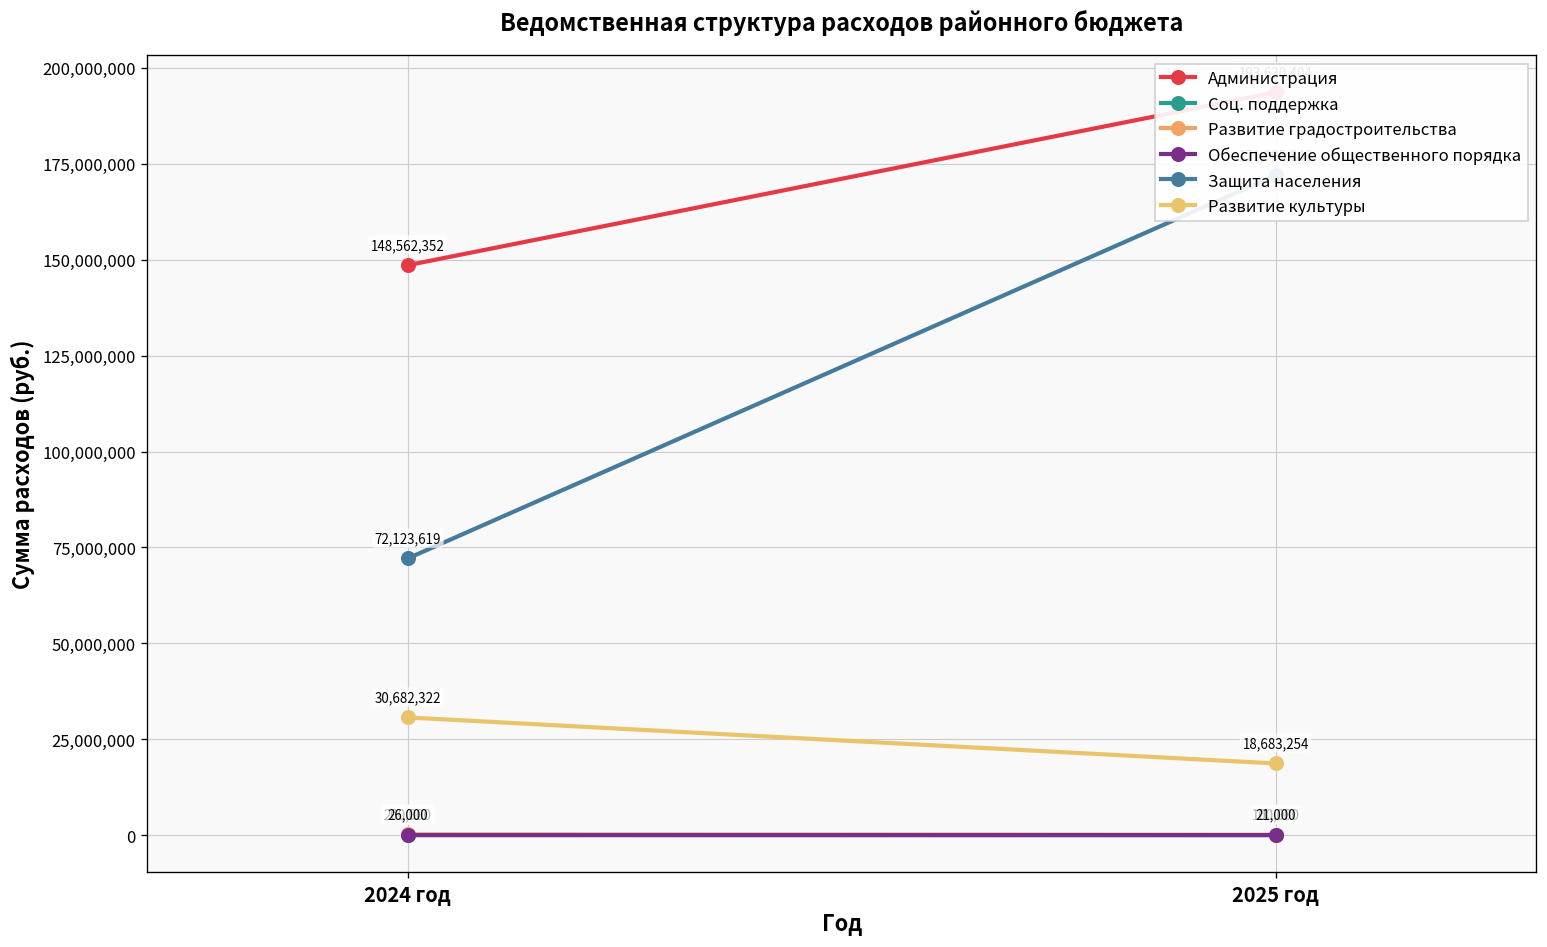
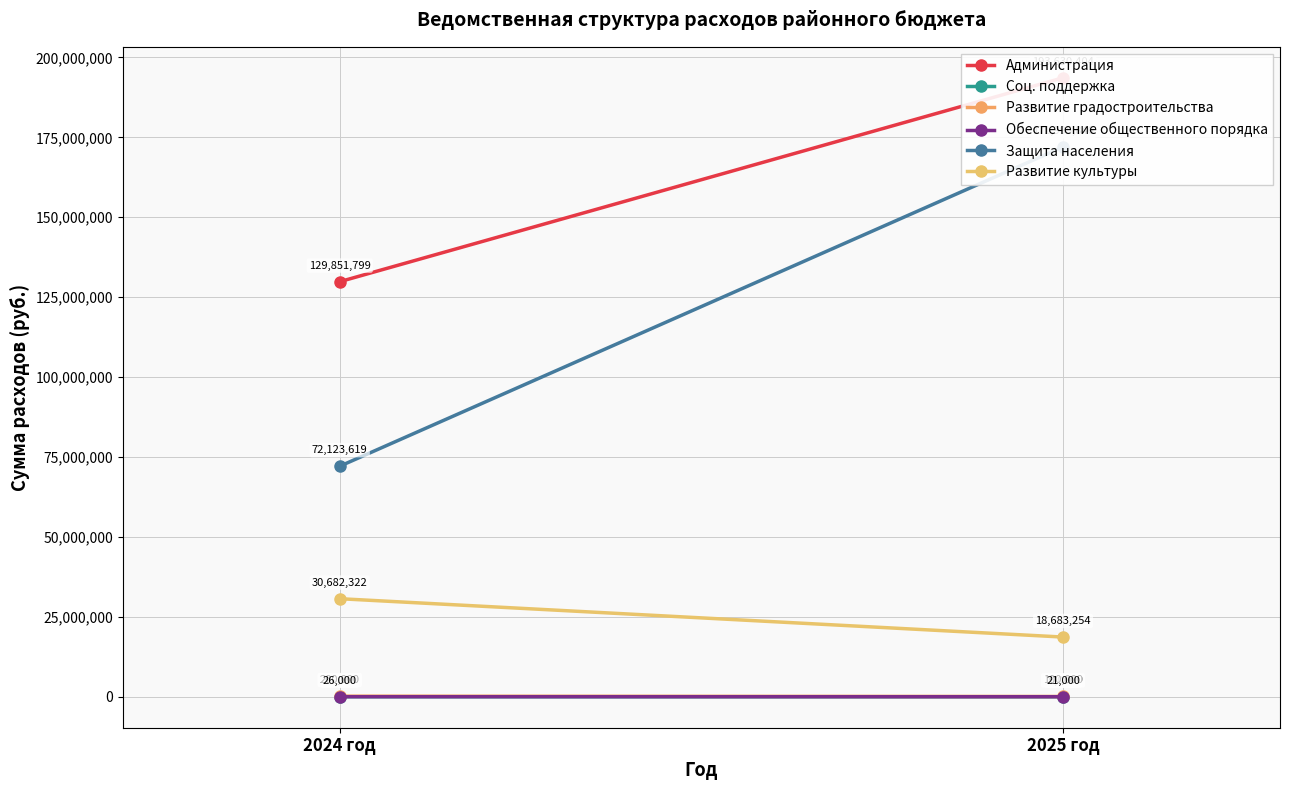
  {
    "Администрация": {
-     "2024 год": "148,562,352"
+     "2024 год": "129,851,799"
    }
  }
